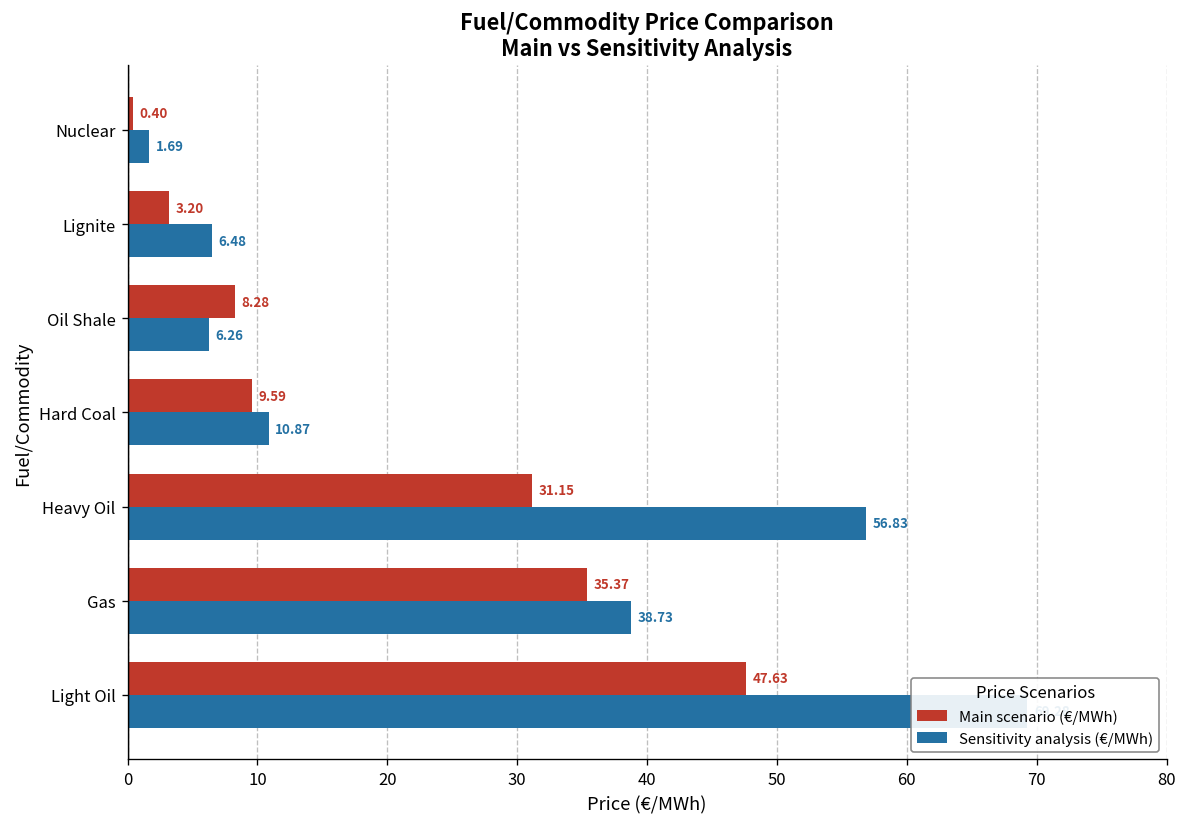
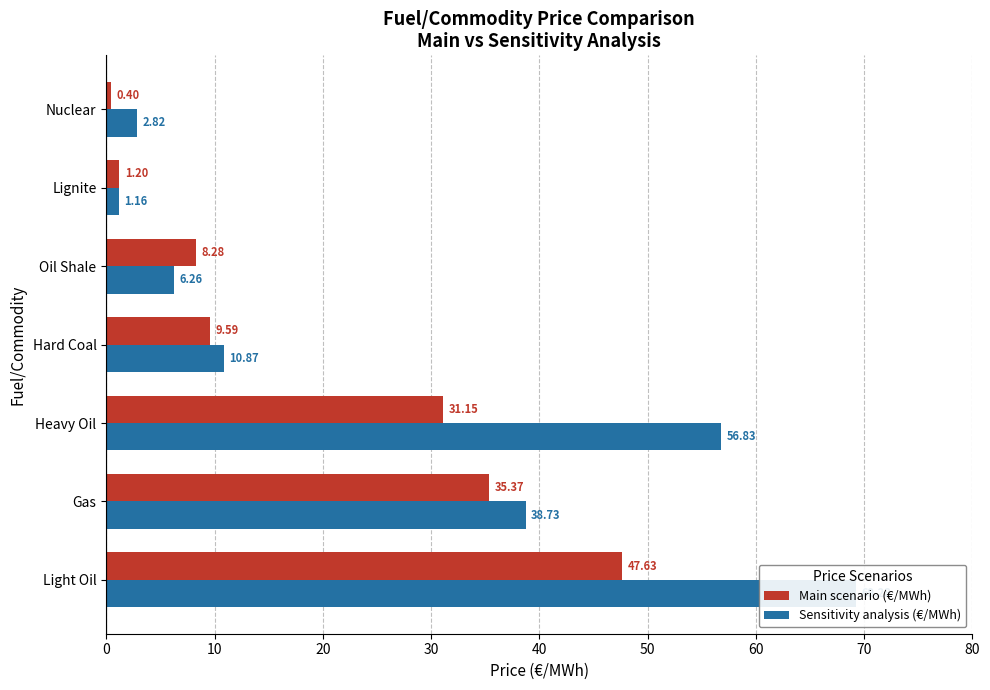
  {
    "Main scenario (€/MWh)": {
      "Nuclear": 0.40,
-     "Lignite": 3.20,
+     "Lignite": 1.20,
      "Oil Shale": 8.28,
      "Hard Coal": 9.59,
      "Heavy Oil": 31.15,
      "Gas": 35.37,
      "Light Oil": 47.63
    },
    "Sensitivity analysis (€/MWh)": {
-     "Nuclear": 1.69,
-     "Lignite": 6.48,
+     "Nuclear": 2.82,
+     "Lignite": 1.16,
      "Oil Shale": 6.26,
      "Hard Coal": 10.87,
      "Heavy Oil": 56.83,
      "Gas": 38.73
    }
  }
